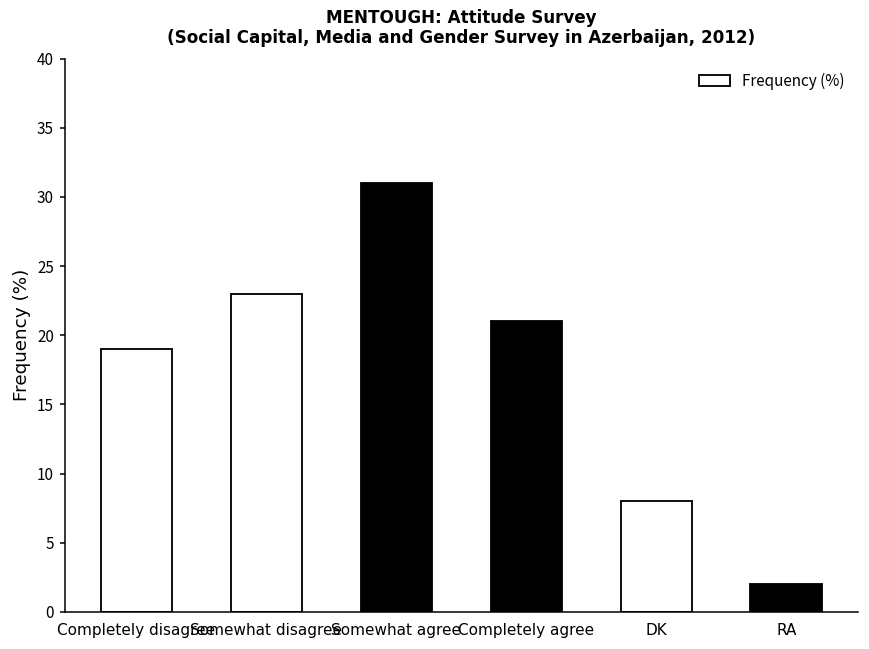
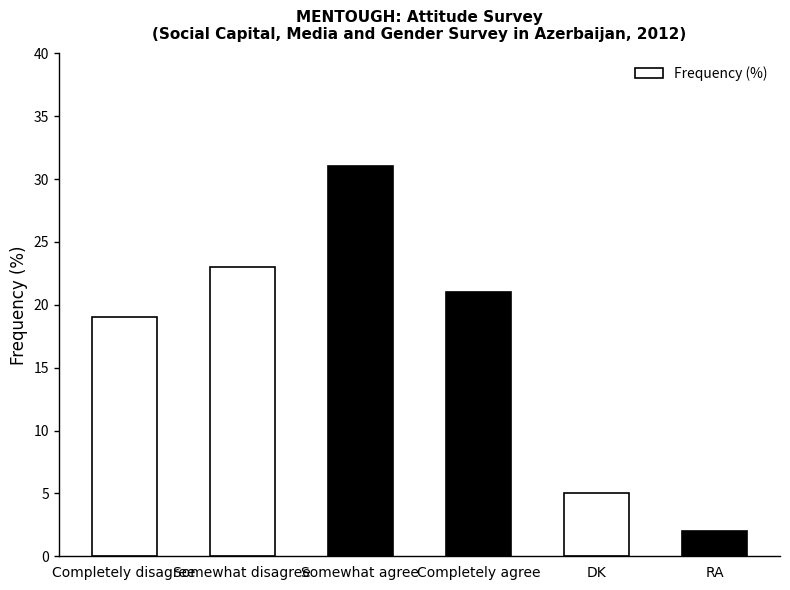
  {
    "Somewhat agree": 31,
    "Completely agree": 21,
-   "DK": 8,
+   "DK": 5,
    "RA": 2
  }
